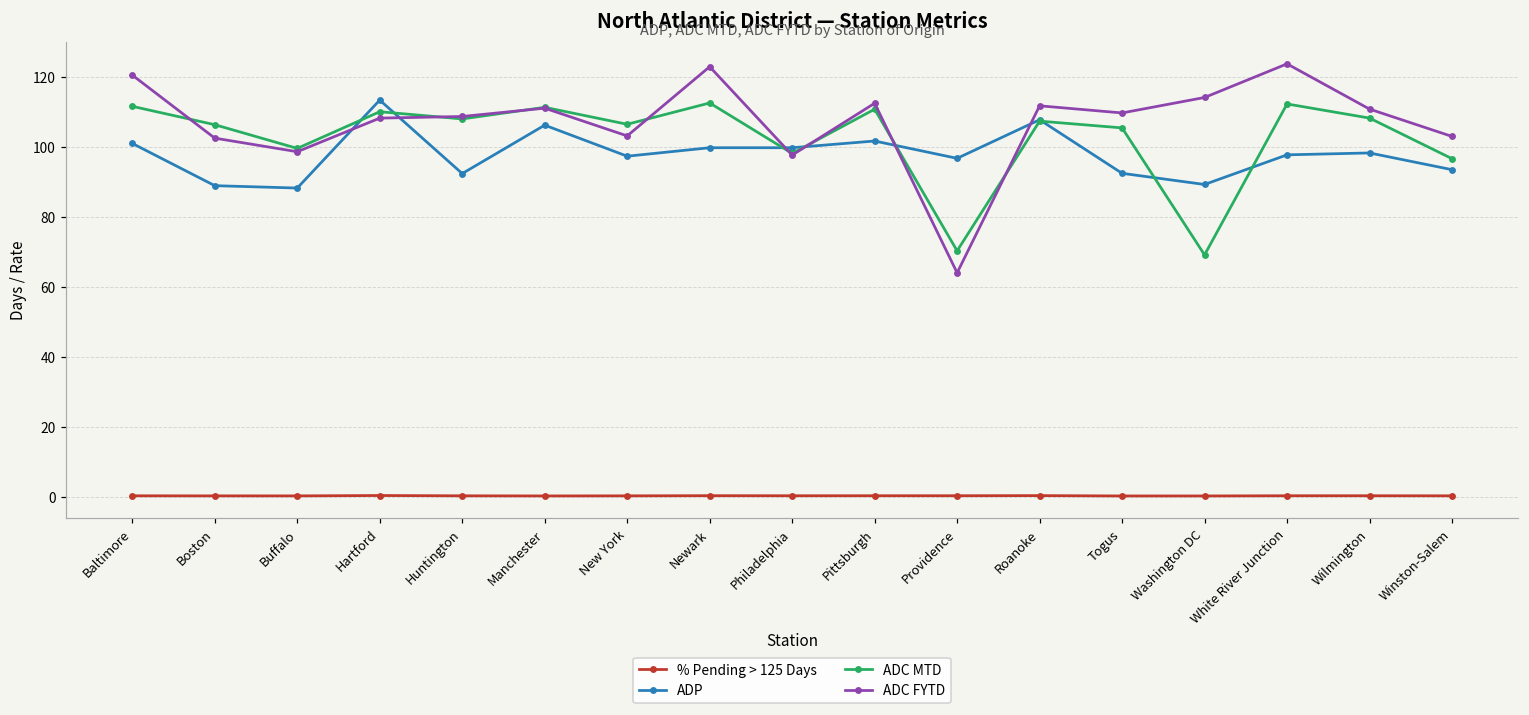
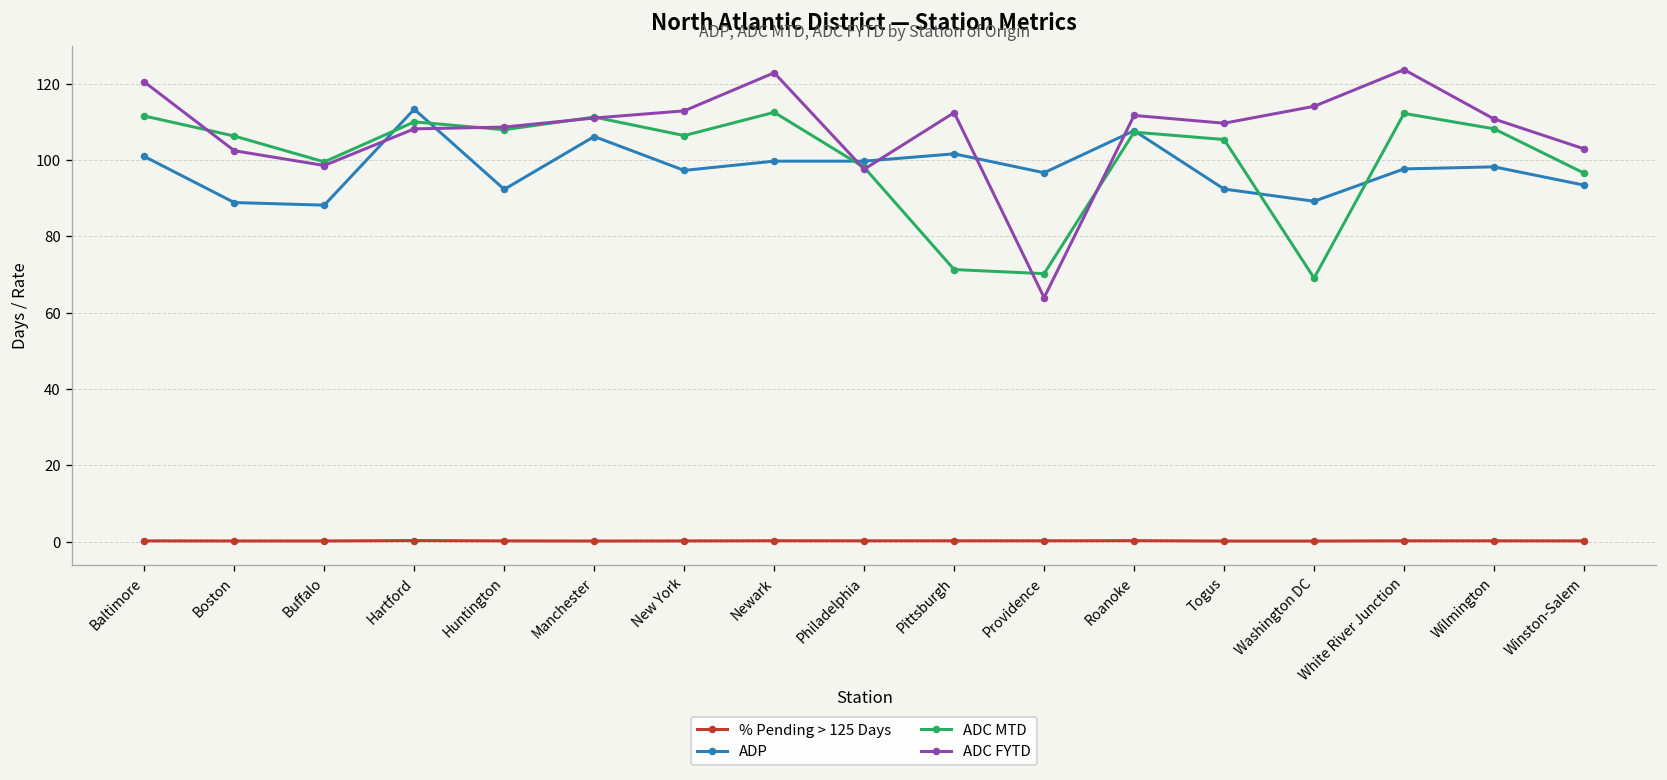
  {
    "% Pending > 125 Days": {
      "Baltimore": 0,
      "Boston": 0,
      "Buffalo": 0,
      "Hartford": 0,
      "Huntington": 0,
      "Manchester": 0,
      "New York": 0,
      "Newark": 0,
      "Philadelphia": 0,
      "Pittsburgh": 0,
      "Providence": 0,
      "Roanoke": 0,
      "Togus": 0,
      "Washington DC": 0,
      "White River Junction": 0,
      "Wilmington": 0,
      "Winston-Salem": 0
    },
    "ADP": {
      "Baltimore": 101,
      "Boston": 89,
      "Buffalo": 88,
      "Hartford": 113,
      "Huntington": 92,
      "Manchester": 106,
      "New York": 97,
      "Newark": 100,
      "Philadelphia": 100,
      "Pittsburgh": 102,
      "Providence": 97,
      "Togus": 92,
      "Washington DC": 89,
      "White River Junction": 98,
      "Wilmington": 98,
      "Winston-Salem": 93
    },
    "ADC MTD": {
      "Baltimore": 112,
      "Boston": 106,
      "Buffalo": 100,
      "Hartford": 110,
      "New York": 106,
      "Newark": 112,
-     "Pittsburgh": 111,
+     "Pittsburgh": 71,
      "Providence": 70,
      "Togus": 105,
      "Washington DC": 69,
      "White River Junction": 112,
      "Wilmington": 108,
      "Winston-Salem": 97
    },
    "ADC FYTD": {
      "Baltimore": 120,
      "Boston": 102,
      "Buffalo": 99,
      "Hartford": 108,
-     "New York": 103,
+     "New York": 113,
      "Newark": 123,
      "Pittsburgh": 112,
      "Providence": 64,
      "Roanoke": 112,
      "Togus": 110,
      "Washington DC": 114,
      "White River Junction": 124,
      "Wilmington": 111,
      "Winston-Salem": 103
    }
  }
